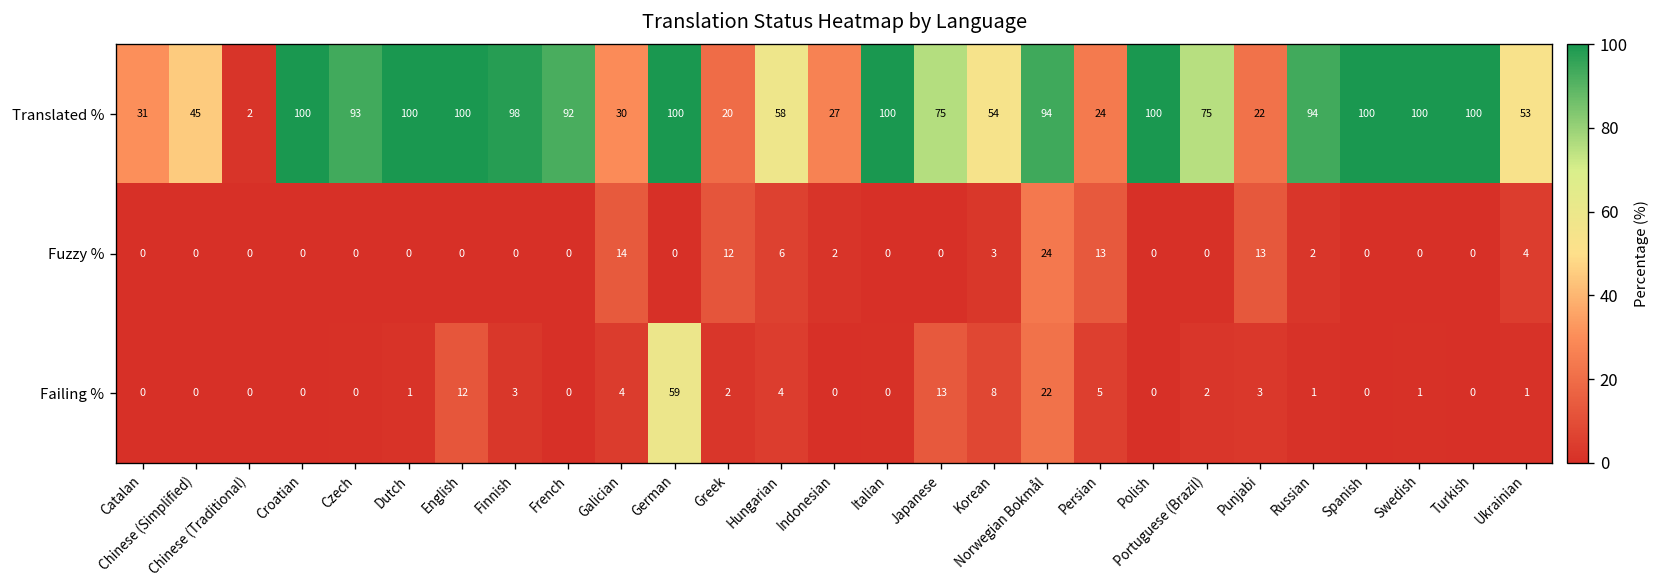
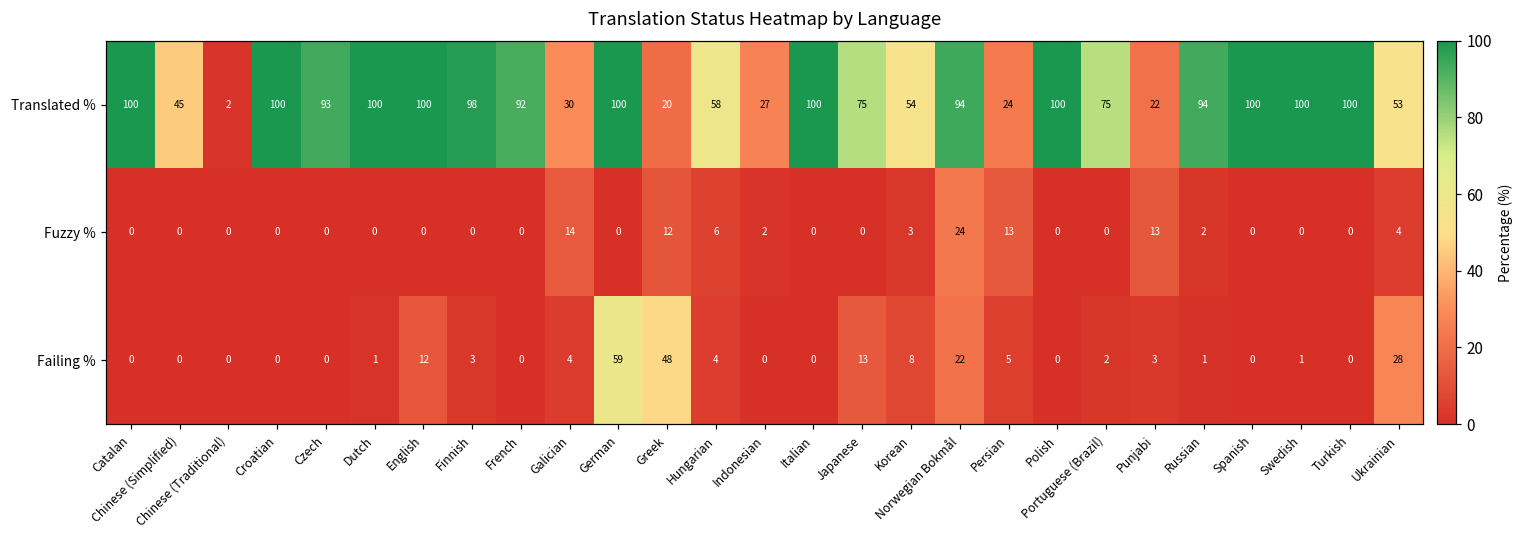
  {
    "Translated %": {
-     "Catalan": 31,
+     "Catalan": 100,
      "Chinese (Simplified)": 45,
      "Chinese (Traditional)": 2,
      "Croatian": 100,
      "Czech": 93,
      "Dutch": 100,
      "English": 100,
      "Finnish": 98,
      "French": 92,
      "Galician": 30,
      "German": 100,
      "Greek": 20,
      "Hungarian": 58,
      "Indonesian": 27,
      "Italian": 100,
      "Japanese": 75,
      "Korean": 54,
      "Norwegian Bokmål": 94,
      "Persian": 24,
      "Polish": 100,
      "Portuguese (Brazil)": 75,
      "Punjabi": 22,
      "Russian": 94,
      "Spanish": 100,
      "Swedish": 100,
      "Turkish": 100,
      "Ukrainian": 53
    },
    "Fuzzy %": {
      "Catalan": 0,
      "Chinese (Simplified)": 0,
      "Chinese (Traditional)": 0,
      "Croatian": 0,
      "Czech": 0,
      "Dutch": 0,
      "English": 0,
      "Finnish": 0,
      "French": 0,
      "Galician": 14,
      "German": 0,
      "Greek": 12,
      "Hungarian": 6,
      "Indonesian": 2,
      "Italian": 0,
      "Japanese": 0,
      "Korean": 3,
      "Norwegian Bokmål": 24,
      "Persian": 13,
      "Polish": 0,
      "Portuguese (Brazil)": 0,
      "Punjabi": 13,
      "Russian": 2,
      "Spanish": 0,
      "Swedish": 0,
      "Turkish": 0,
      "Ukrainian": 4
    },
    "Failing %": {
      "Catalan": 0,
      "Chinese (Simplified)": 0,
      "Chinese (Traditional)": 0,
      "Croatian": 0,
      "Czech": 0,
      "Dutch": 1,
      "English": 12,
      "Finnish": 3,
      "French": 0,
      "Galician": 4,
      "German": 59,
-     "Greek": 2,
+     "Greek": 48,
      "Hungarian": 4,
      "Indonesian": 0,
      "Italian": 0,
      "Japanese": 13,
      "Korean": 8,
      "Norwegian Bokmål": 22,
      "Persian": 5,
      "Polish": 0,
      "Portuguese (Brazil)": 2,
      "Punjabi": 3,
      "Russian": 1,
      "Spanish": 0,
      "Swedish": 1,
      "Turkish": 0,
-     "Ukrainian": 1
+     "Ukrainian": 28
    }
  }
